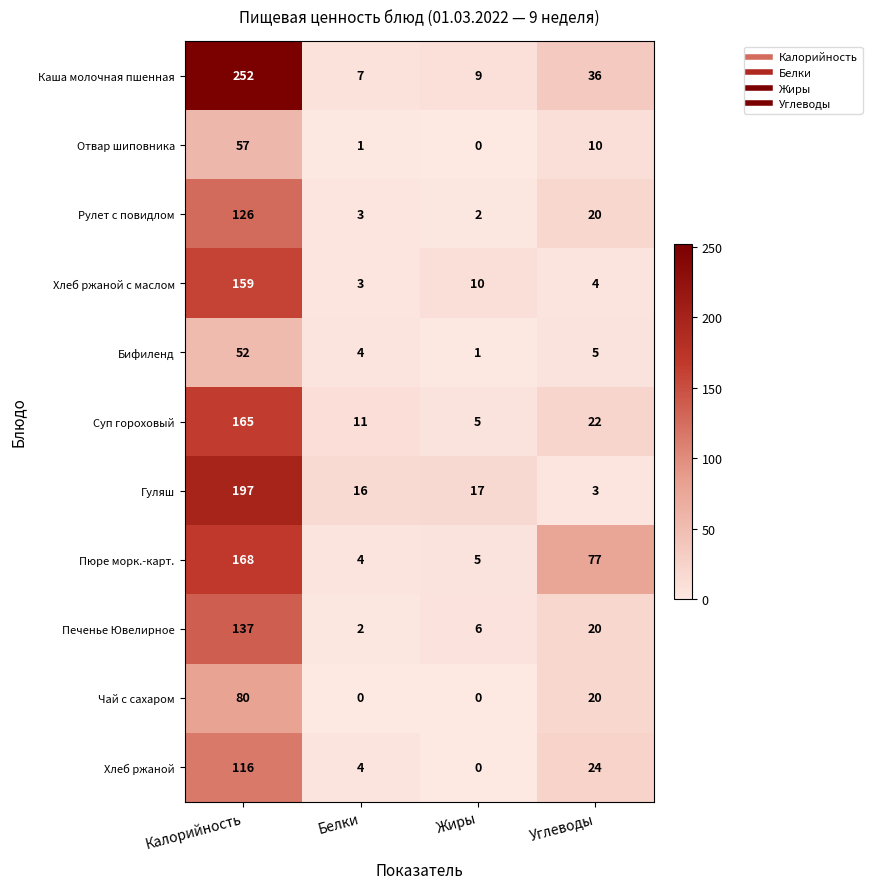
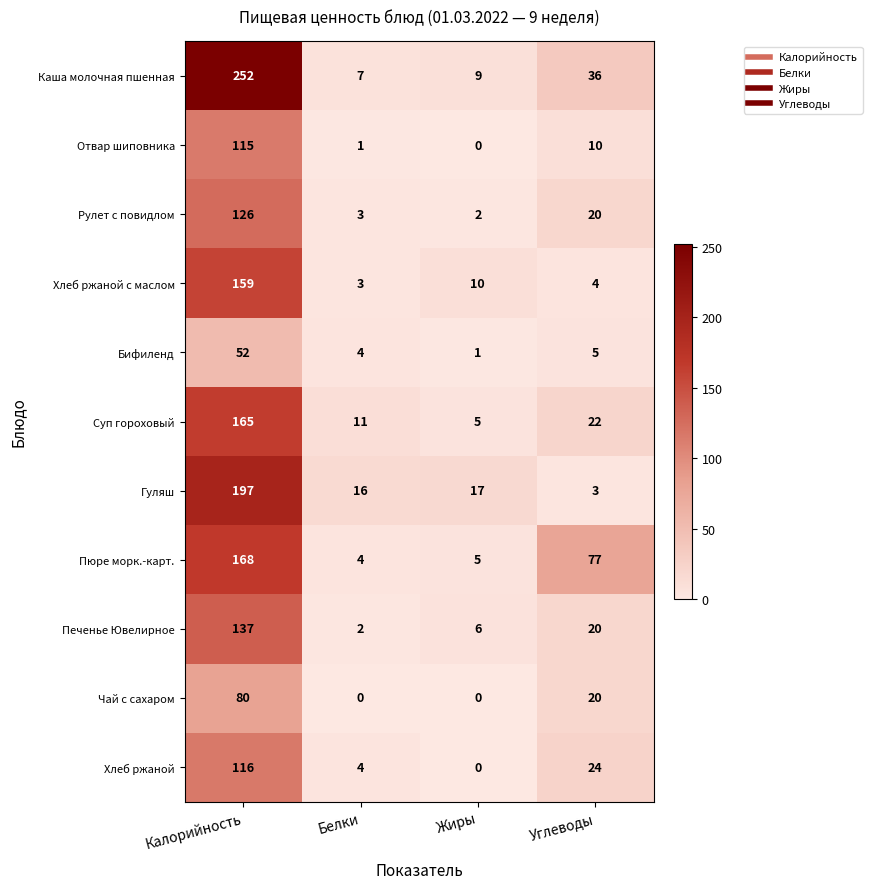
  {
    "Каша молочная пшенная": {
      "Калорийность": 252,
      "Белки": 7,
      "Жиры": 9,
      "Углеводы": 36
    },
    "Отвар шиповника": {
-     "Калорийность": 57,
+     "Калорийность": 115,
      "Белки": 1,
      "Жиры": 0,
      "Углеводы": 10
    },
    "Рулет с повидлом": {
      "Калорийность": 126,
      "Белки": 3,
      "Жиры": 2,
      "Углеводы": 20
    },
    "Хлеб ржаной с маслом": {
      "Калорийность": 159,
      "Белки": 3,
      "Жиры": 10,
      "Углеводы": 4
    },
    "Бифиленд": {
      "Калорийность": 52,
      "Белки": 4,
      "Жиры": 1,
      "Углеводы": 5
    },
    "Суп гороховый": {
      "Калорийность": 165,
      "Белки": 11,
      "Жиры": 5,
      "Углеводы": 22
    },
    "Гуляш": {
      "Калорийность": 197,
      "Белки": 16,
      "Жиры": 17,
      "Углеводы": 3
    },
    "Пюре морк.-карт.": {
      "Калорийность": 168,
      "Белки": 4,
      "Жиры": 5,
      "Углеводы": 77
    },
    "Печенье Ювелирное": {
      "Калорийность": 137,
      "Белки": 2,
      "Жиры": 6,
      "Углеводы": 20
    },
    "Чай с сахаром": {
      "Калорийность": 80,
      "Белки": 0,
      "Жиры": 0,
      "Углеводы": 20
    },
    "Хлеб ржаной": {
      "Калорийность": 116,
      "Белки": 4,
      "Жиры": 0,
      "Углеводы": 24
    }
  }
